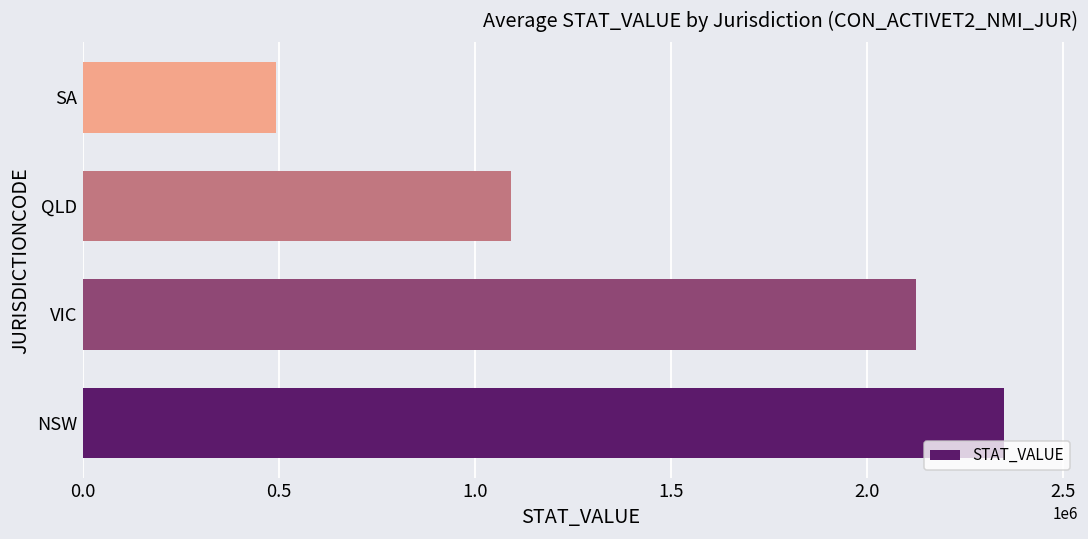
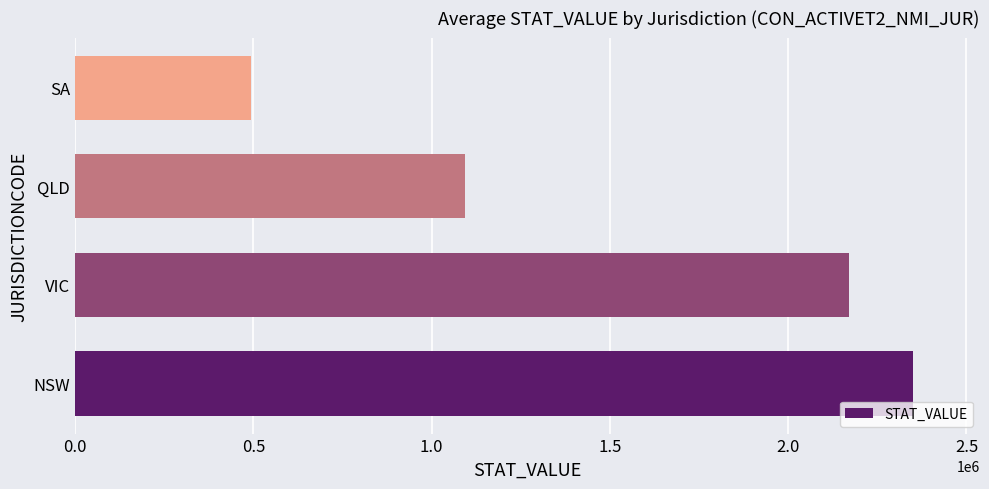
  {
    "SA": 490000,
    "QLD": 1090000,
-   "VIC": 2120000,
+   "VIC": 2170000,
    "NSW": 2350000
  }
